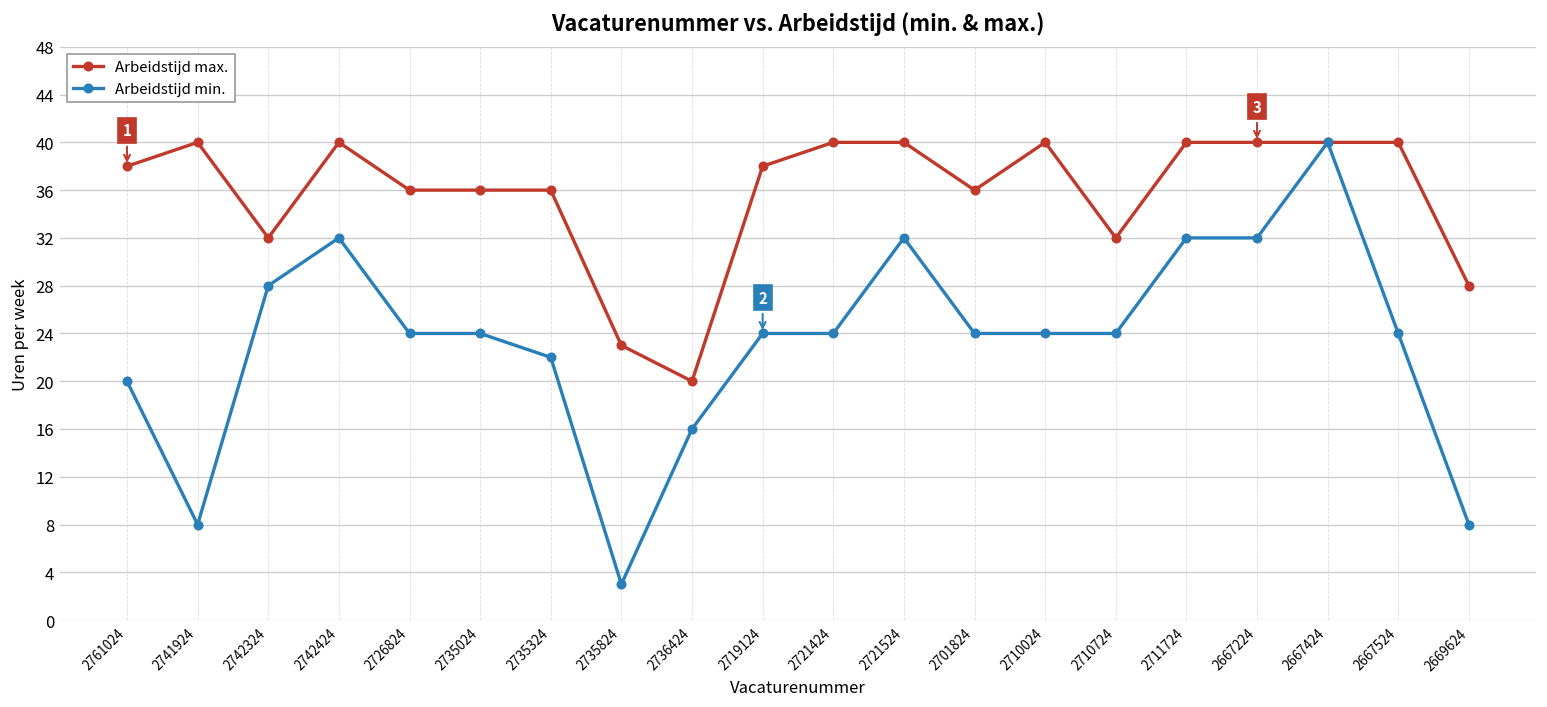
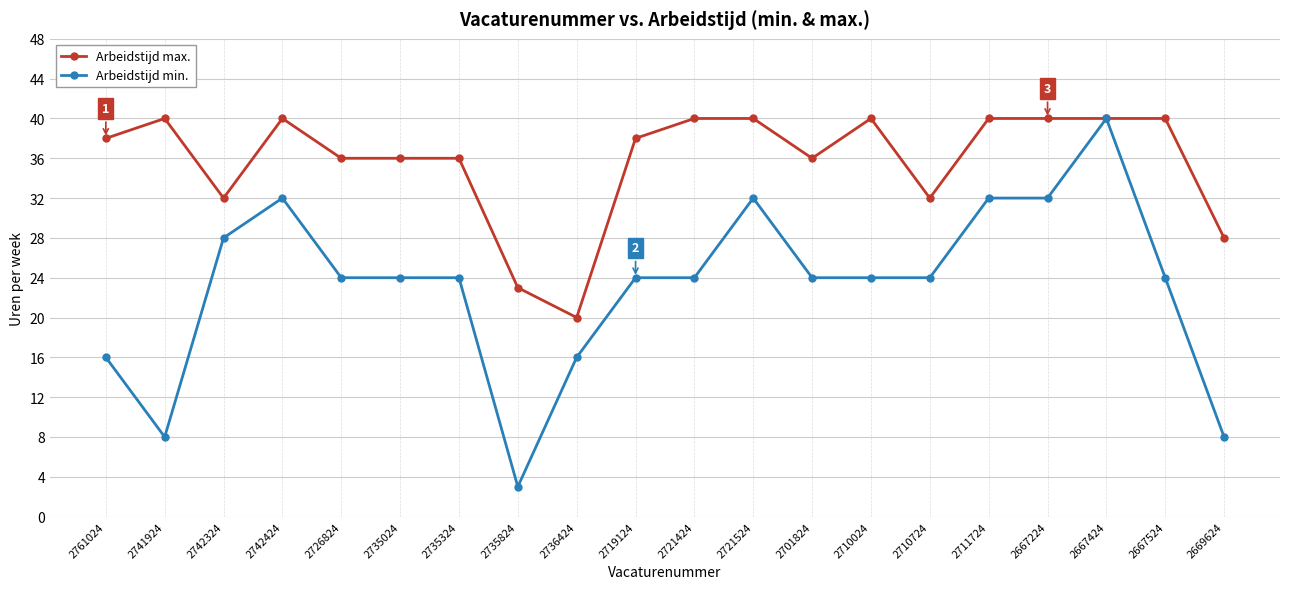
  {
    "Arbeidstijd max.": {
      "2741924": 40,
      "2742324": 32,
      "2742424": 40,
      "2726824": 36,
      "2735024": 36,
      "2735324": 36,
      "2735824": 23,
      "2736424": 20,
      "2719124": 38,
      "2721424": 40,
      "2721524": 40,
      "2701824": 36,
      "2710024": 40,
      "2710724": 32,
      "2711724": 40,
      "2667524": 40,
      "2669624": 28
    },
    "Arbeidstijd min.": {
-     "2761024": 20,
+     "2761024": 16,
      "2741924": 8,
      "2742324": 28,
      "2742424": 32,
      "2726824": 24,
      "2735024": 24,
-     "2735324": 22,
+     "2735324": 24,
      "2735824": 3,
      "2736424": 16,
      "2721424": 24,
      "2721524": 32,
      "2701824": 24,
      "2710024": 24,
      "2710724": 24,
      "2711724": 32,
      "2667224": 32,
      "2667524": 24,
      "2669624": 8
    }
  }
